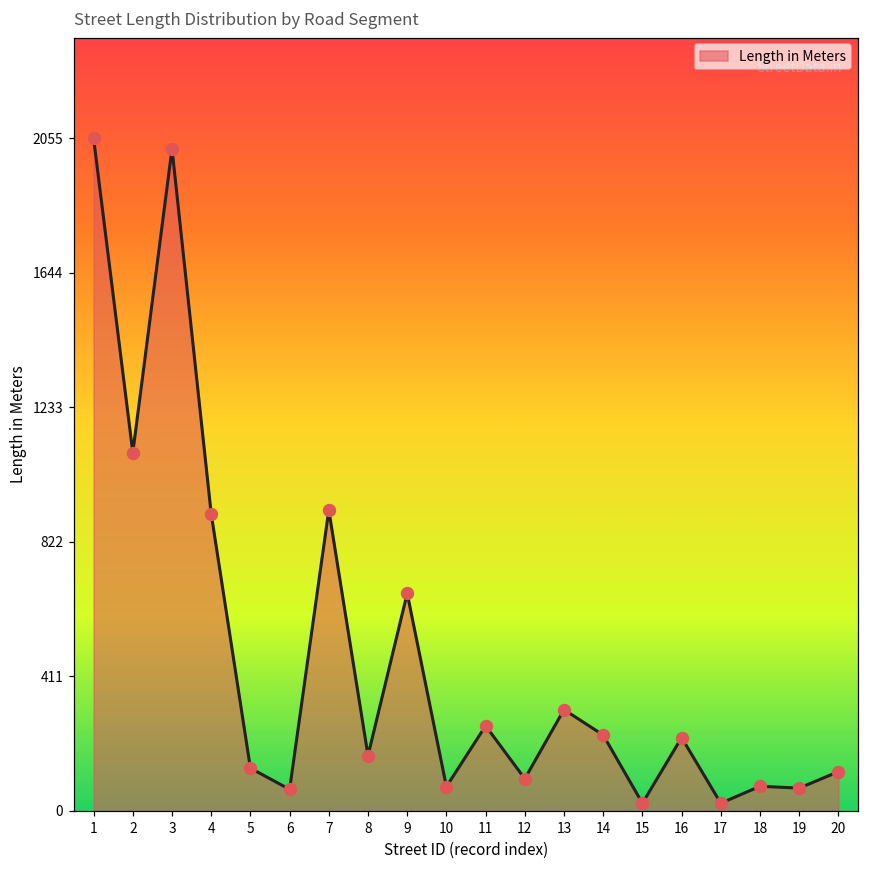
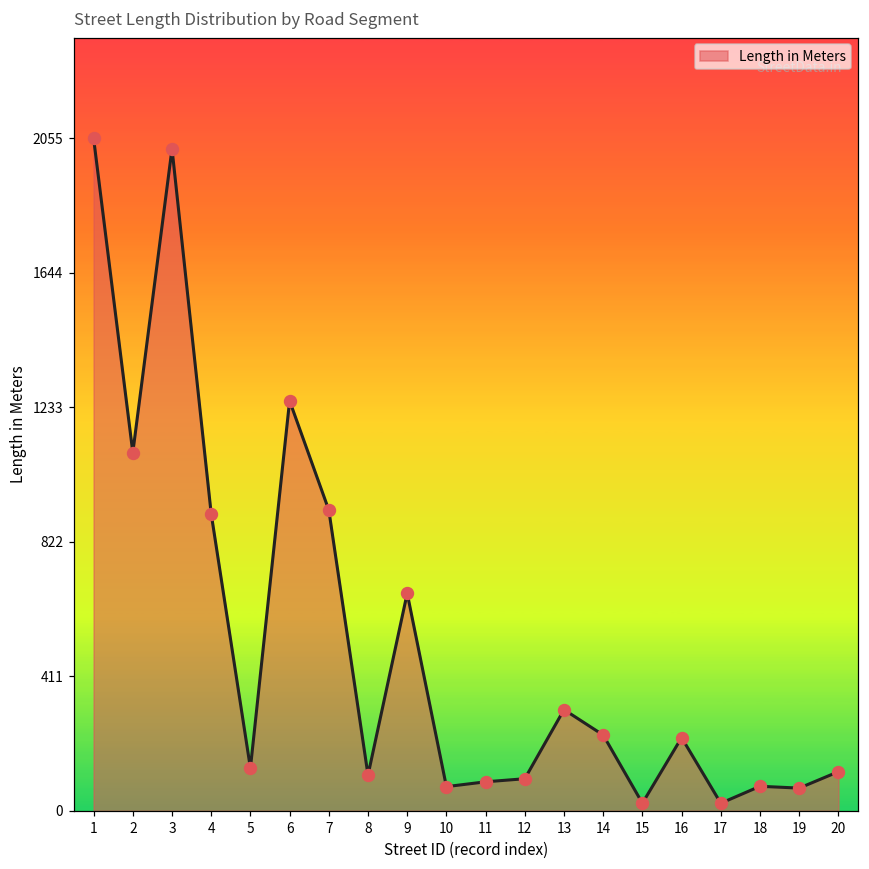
  {
    "1": 2060,
    "2": 1100,
    "3": 2020,
    "4": 910,
    "5": 130,
-   "6": 70,
+   "6": 1250,
    "7": 920,
-   "8": 170,
+   "8": 110,
    "9": 670,
    "10": 70,
-   "11": 260,
+   "11": 90,
    "12": 100,
    "13": 310,
    "14": 230,
    "15": 20,
    "16": 220,
    "17": 20,
    "18": 80,
    "19": 70,
    "20": 120
  }
